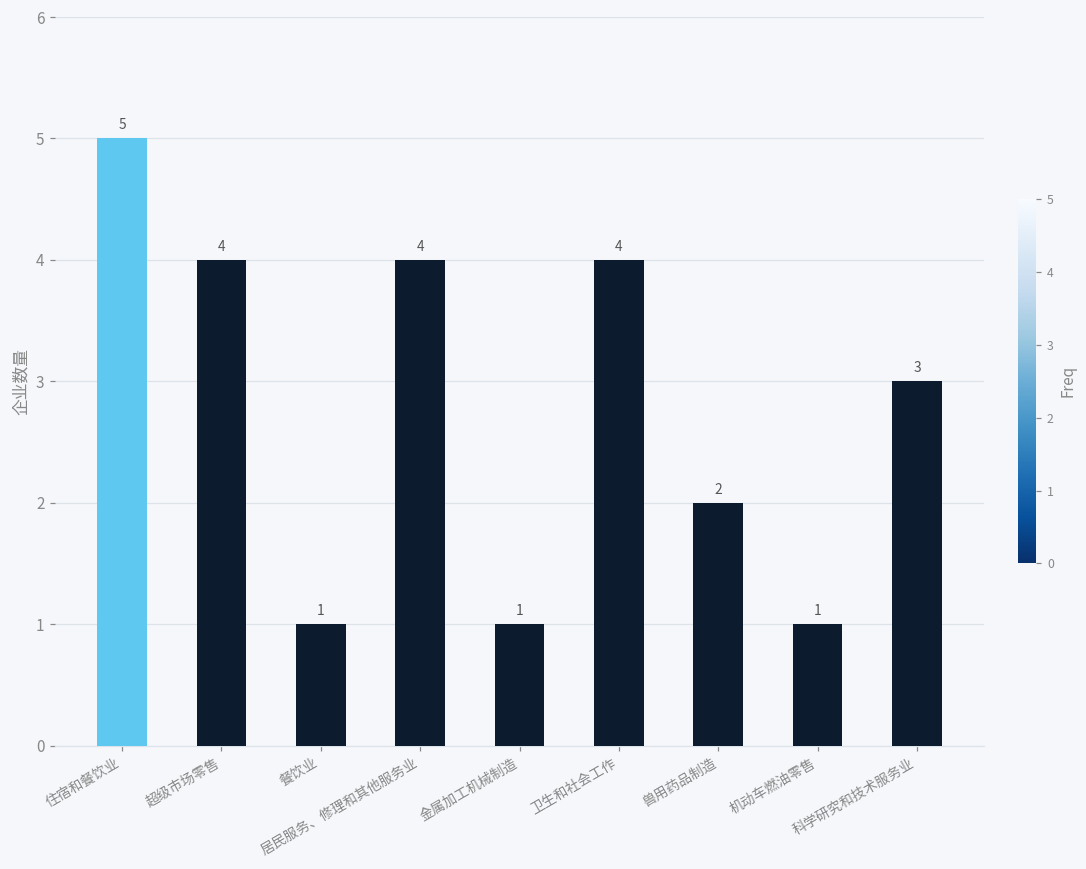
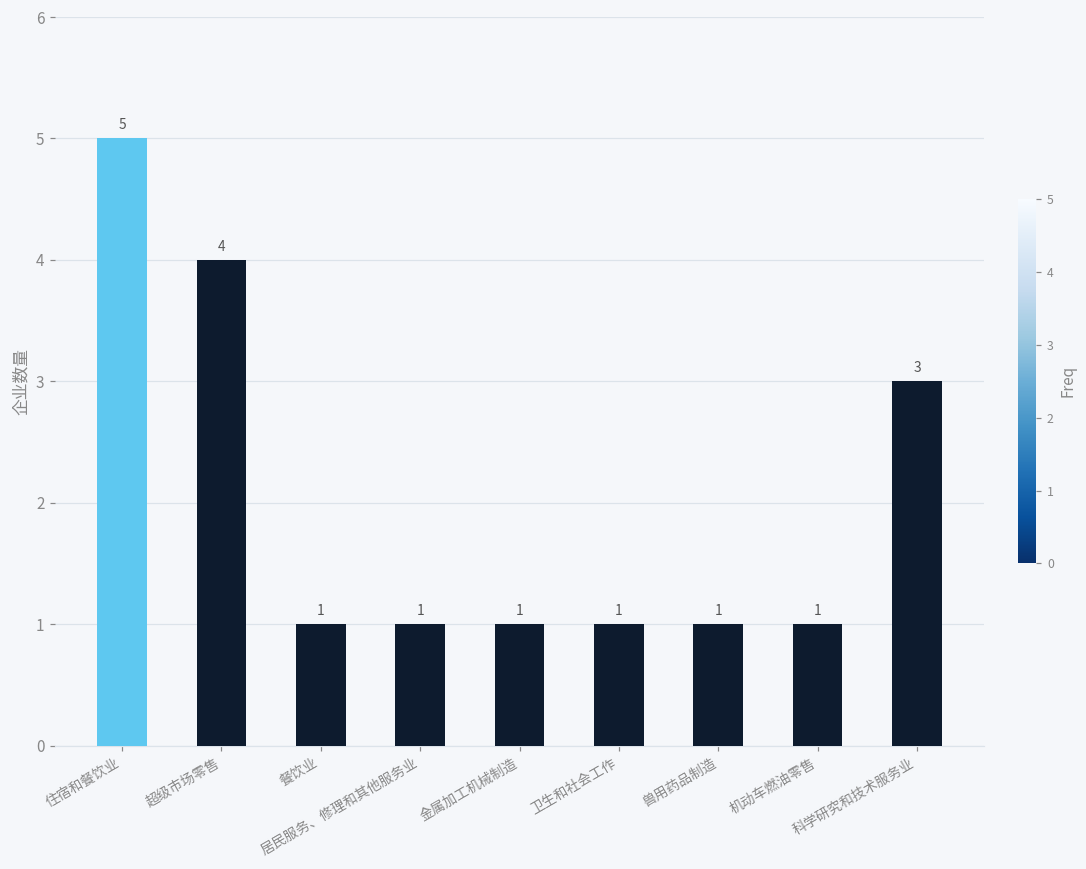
  {
    "住宿和餐饮业": 5,
    "超级市场零售": 4,
    "餐饮业": 1,
-   "居民服务、修理和其他服务业": 4,
+   "居民服务、修理和其他服务业": 1,
    "金属加工机械制造": 1,
-   "卫生和社会工作": 4,
-   "兽用药品制造": 2,
+   "卫生和社会工作": 1,
+   "兽用药品制造": 1,
    "机动车燃油零售": 1,
    "科学研究和技术服务业": 3
  }
